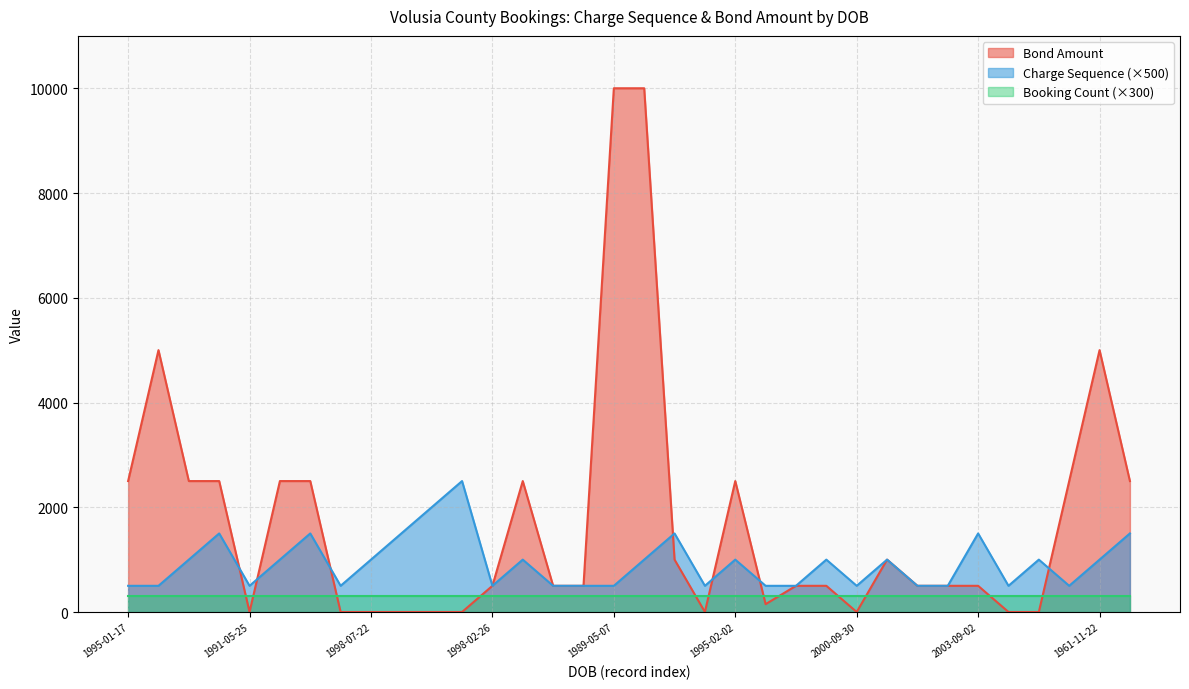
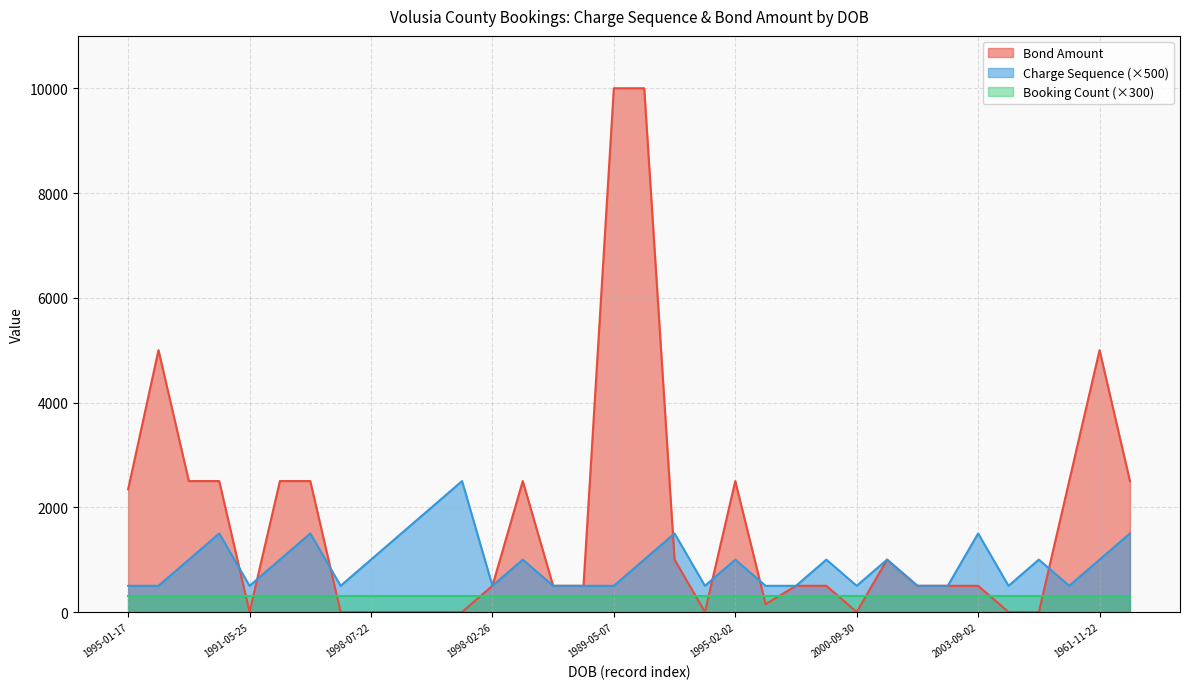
  {
    "Bond Amount": {
-     "1995-01-17": 2500,
+     "1995-01-17": 2300,
      "2003-09-02": 500
    },
    "Charge Sequence (×500)": {
      "1995-01-17": 500,
      "2003-09-02": 1500
    },
    "Booking Count (×300)": {
      "1995-01-17": 300,
      "2003-09-02": 300
    }
  }
